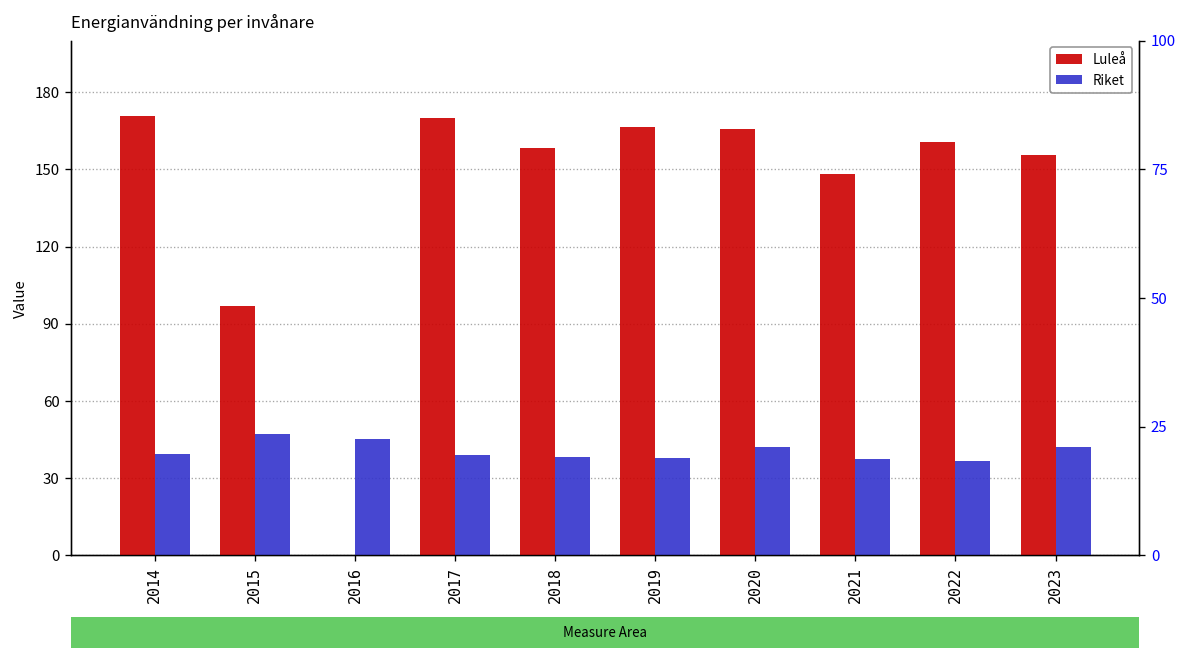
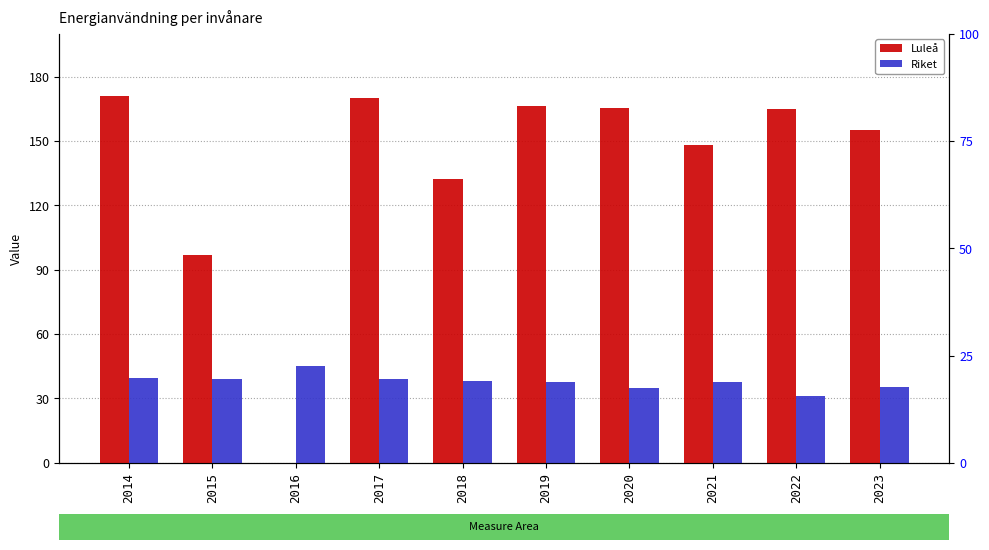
  {
    "Luleå": {
      "2014": 171,
      "2015": 97,
      "2016": 0,
      "2017": 170,
-     "2018": 158,
+     "2018": 132,
      "2019": 166,
      "2020": 166,
      "2021": 148,
-     "2022": 161,
+     "2022": 165,
      "2023": 155
    },
    "Riket": {
      "2014": 40,
-     "2015": 47,
+     "2015": 39,
      "2016": 45,
      "2017": 39,
      "2018": 38,
      "2019": 38,
-     "2020": 42,
+     "2020": 35,
      "2021": 38,
-     "2022": 37,
-     "2023": 42
+     "2022": 31,
+     "2023": 36
    }
  }
